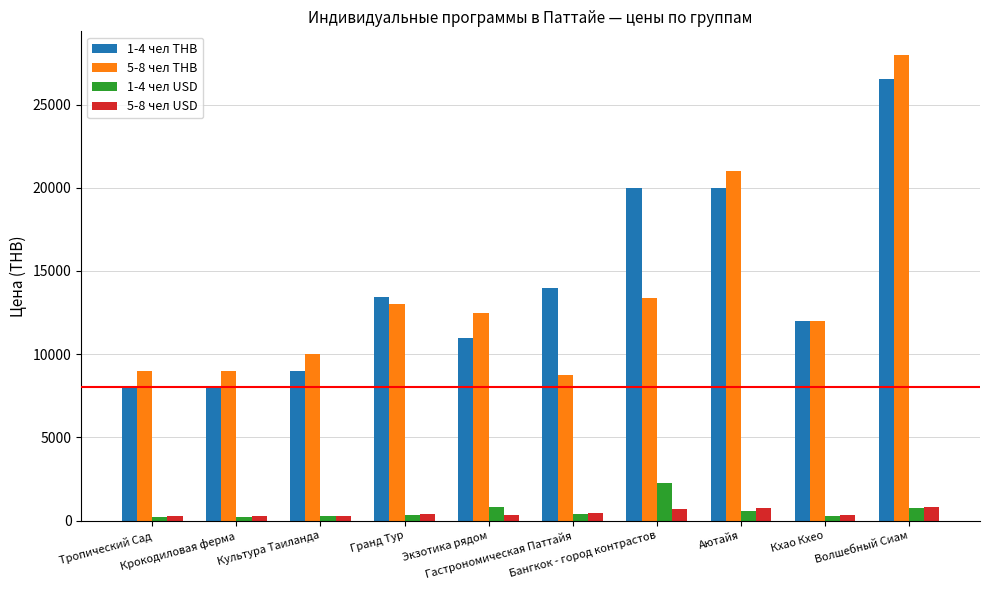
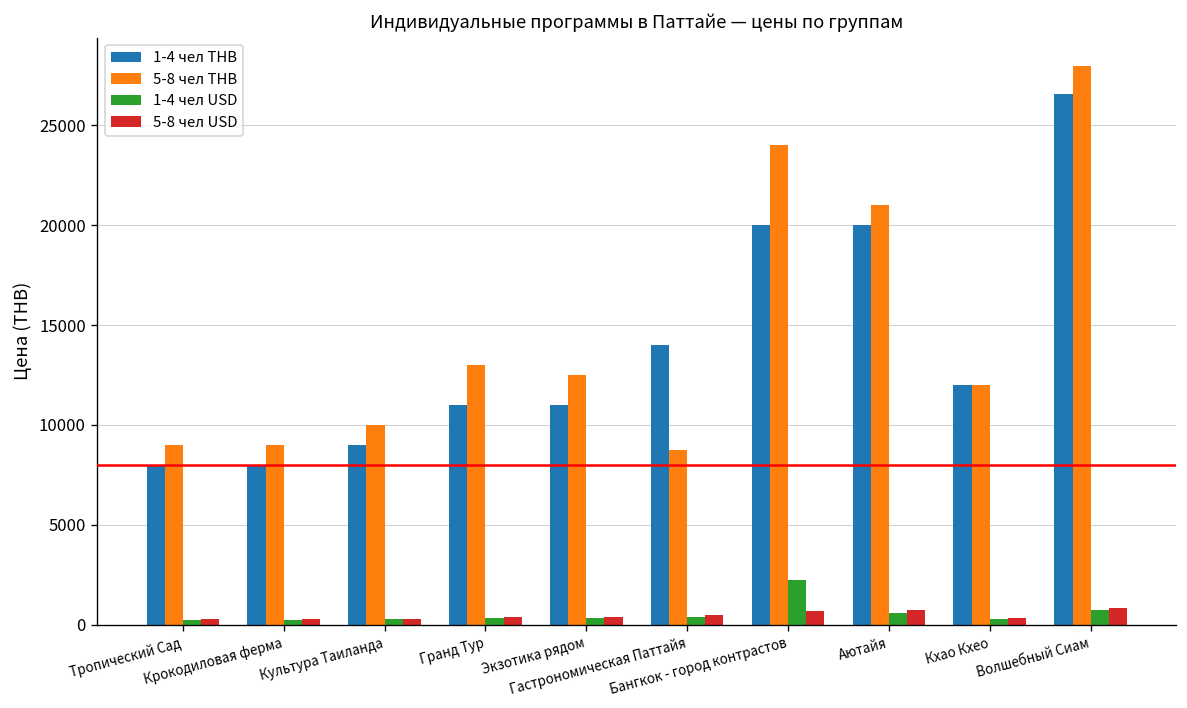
  {
    "1-4 чел THB": {
      "Тропический Сад": 8000,
      "Крокодиловая ферма": 8000,
      "Культура Таиланда": 9000,
-     "Гранд Тур": 13400,
+     "Гранд Тур": 11000,
      "Экзотика рядом": 11000,
      "Гастрономическая Паттайя": 14000,
      "Бангкок - город контрастов": 20000,
      "Аютайя": 20000,
      "Кхао Кхео": 12000,
      "Волшебный Сиам": 26600
    },
    "5-8 чел THB": {
      "Тропический Сад": 9000,
      "Крокодиловая ферма": 9000,
      "Культура Таиланда": 10000,
      "Гранд Тур": 13000,
      "Экзотика рядом": 12500,
      "Гастрономическая Паттайя": 8700,
-     "Бангкок - город контрастов": 13400,
+     "Бангкок - город контрастов": 24000,
      "Аютайя": 21000,
      "Кхао Кхео": 12000,
      "Волшебный Сиам": 28000
    },
    "1-4 чел USD": {
      "Тропический Сад": 200,
      "Крокодиловая ферма": 200,
      "Культура Таиланда": 300,
      "Гранд Тур": 300,
-     "Экзотика рядом": 800,
+     "Экзотика рядом": 300,
      "Гастрономическая Паттайя": 400,
      "Бангкок - город контрастов": 2200,
      "Аютайя": 600,
      "Кхао Кхео": 300,
      "Волшебный Сиам": 800
    },
    "5-8 чел USD": {
      "Тропический Сад": 300,
      "Крокодиловая ферма": 300,
      "Культура Таиланда": 300,
      "Гранд Тур": 400,
      "Экзотика рядом": 400,
      "Гастрономическая Паттайя": 500,
      "Бангкок - город контрастов": 700,
      "Аютайя": 700,
      "Кхао Кхео": 300,
      "Волшебный Сиам": 800
    }
  }
